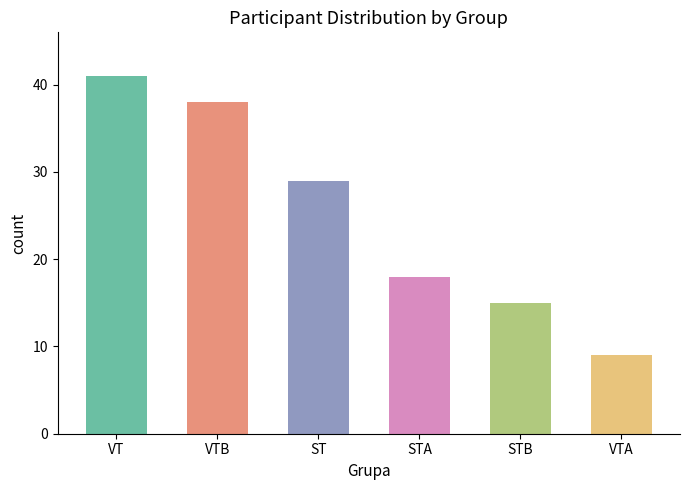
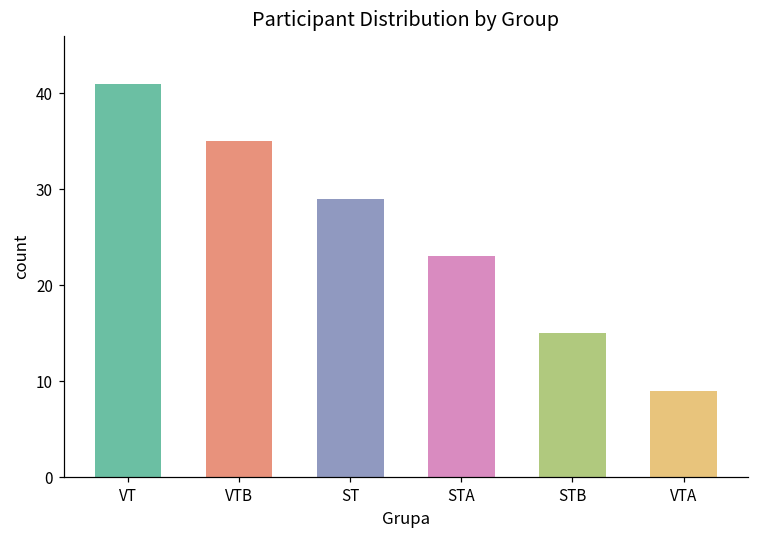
  {
    "VT": 41,
-   "VTB": 38,
+   "VTB": 35,
    "ST": 29,
-   "STA": 18,
+   "STA": 23,
    "STB": 15,
    "VTA": 9
  }
